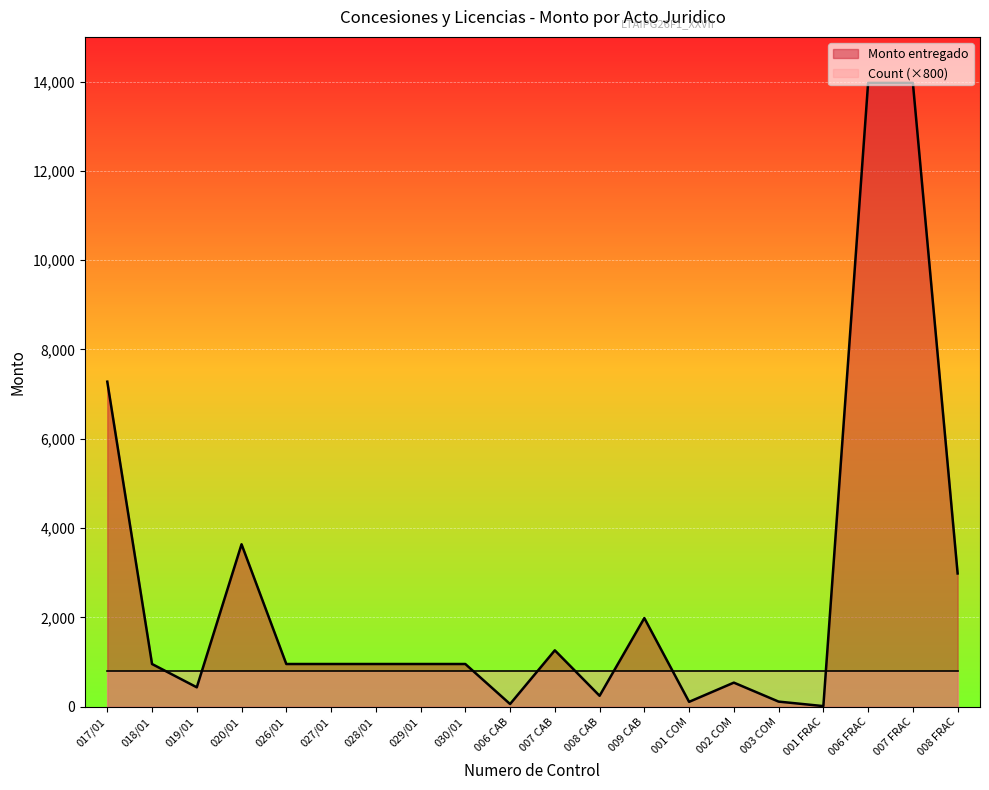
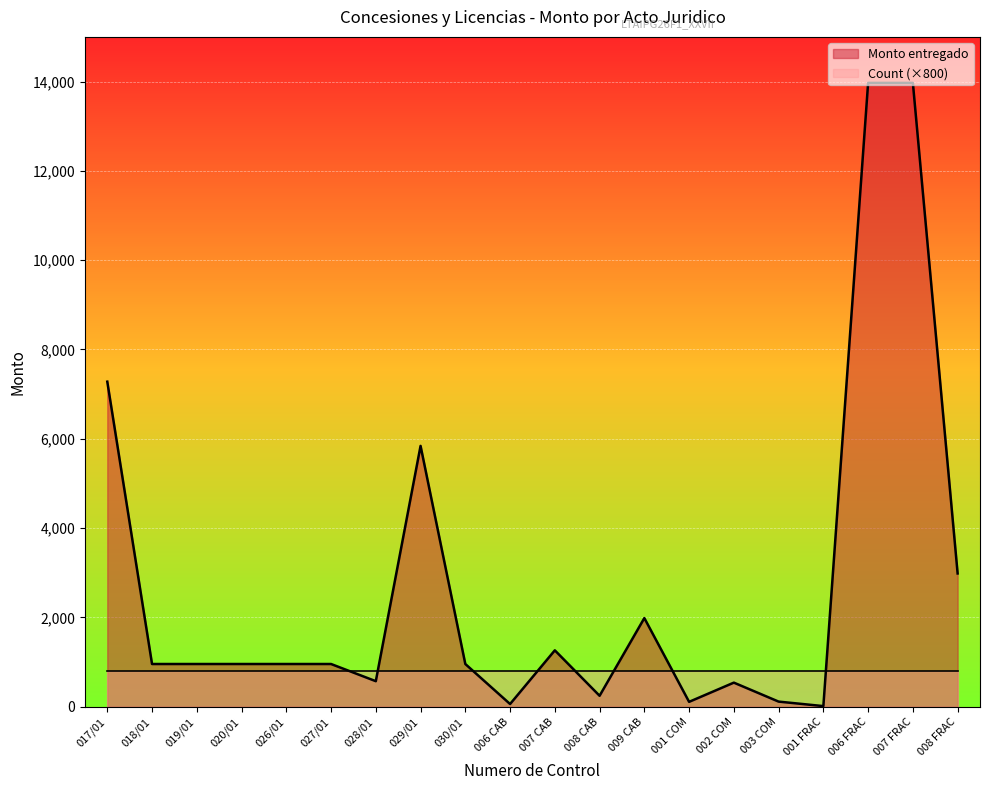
  {
    "Monto entregado": {
      "017/01": "7,300",
      "018/01": "1,000",
-     "019/01": "400",
-     "020/01": "3,600",
+     "019/01": "1,000",
+     "020/01": "1,000",
      "026/01": "1,000",
      "027/01": "1,000",
-     "028/01": "1,000",
-     "029/01": "1,000",
+     "028/01": "600",
+     "029/01": "5,800",
      "030/01": "1,000",
      "006 CAB": "100",
      "007 CAB": "1,300",
      "008 CAB": "200",
      "009 CAB": "2,000",
      "001 COM": "100",
      "002 COM": "500",
      "003 COM": "100",
      "001 FRAC": "0",
      "008 FRAC": "3,000"
    },
    "Count (×800)": {
      "017/01": "800",
      "018/01": "800",
      "019/01": "800",
      "020/01": "800",
      "026/01": "800",
      "027/01": "800",
      "028/01": "800",
      "029/01": "800",
      "030/01": "800",
      "006 CAB": "800",
      "007 CAB": "800",
      "008 CAB": "800",
      "009 CAB": "800",
      "001 COM": "800",
      "002 COM": "800",
      "003 COM": "800",
      "001 FRAC": "800",
      "006 FRAC": "800",
      "007 FRAC": "800",
      "008 FRAC": "800"
    }
  }
